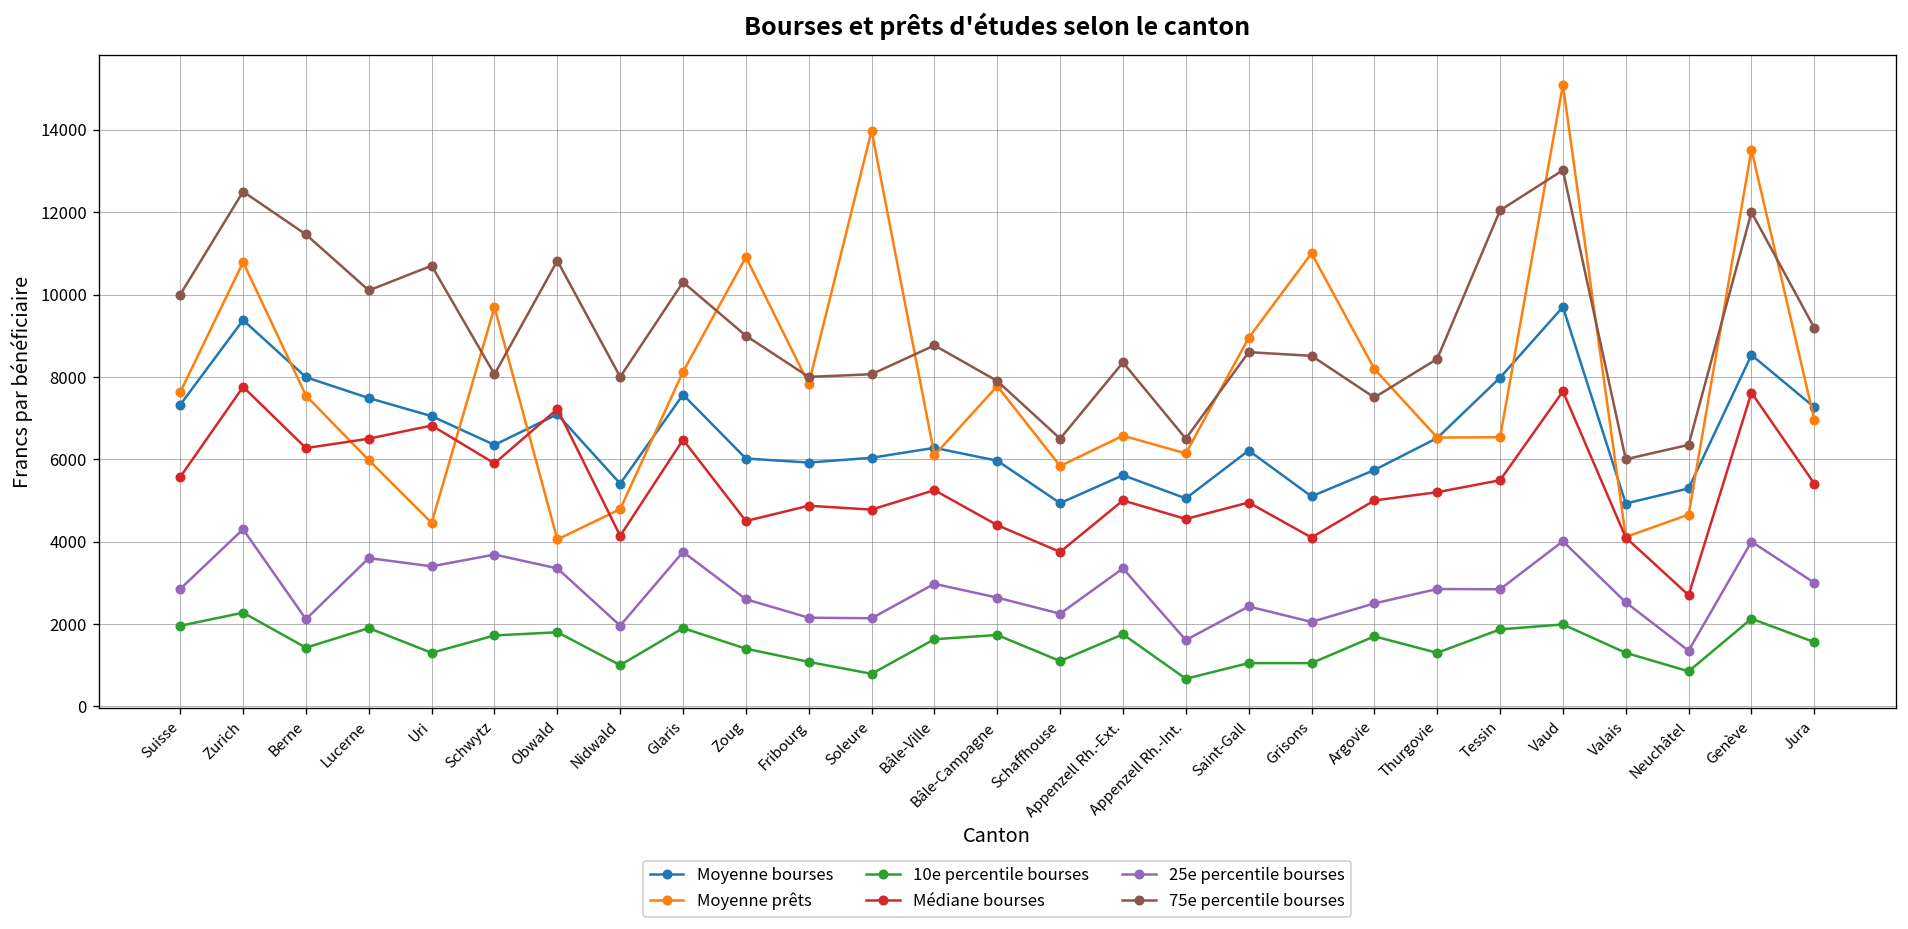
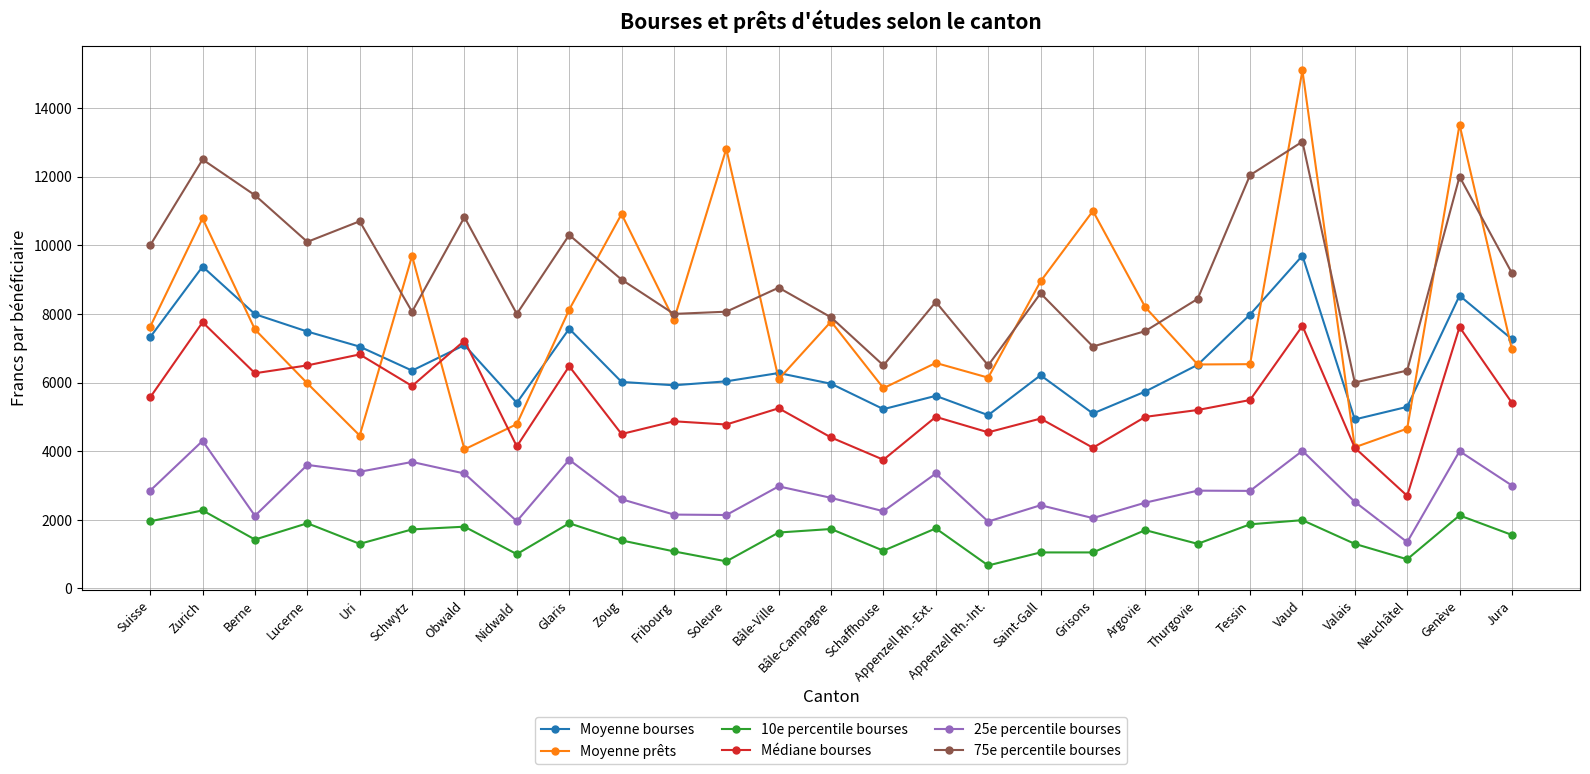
  {
    "Moyenne bourses": {
      "Suisse": 7300,
      "Zurich": 9400,
      "Berne": 8000,
      "Lucerne": 7500,
      "Uri": 7000,
      "Schwytz": 6300,
      "Obwald": 7100,
      "Nidwald": 5400,
      "Glaris": 7600,
      "Zoug": 6000,
      "Fribourg": 5900,
      "Soleure": 6000,
      "Bâle-Ville": 6300,
      "Bâle-Campagne": 6000,
-     "Schaffhouse": 4900,
+     "Schaffhouse": 5200,
      "Appenzell Rh.-Ext.": 5600,
      "Appenzell Rh.-Int.": 5100,
      "Saint-Gall": 6200,
      "Grisons": 5100,
      "Argovie": 5700,
      "Tessin": 8000,
      "Vaud": 9700,
      "Valais": 4900,
      "Neuchâtel": 5300,
      "Genève": 8500,
      "Jura": 7300
    },
    "Moyenne prêts": {
      "Suisse": 7600,
      "Zurich": 10800,
      "Berne": 7500,
      "Lucerne": 6000,
      "Uri": 4500,
      "Schwytz": 9700,
      "Obwald": 4100,
      "Nidwald": 4800,
      "Glaris": 8100,
      "Zoug": 10900,
      "Fribourg": 7800,
-     "Soleure": 14000,
+     "Soleure": 12800,
      "Bâle-Ville": 6100,
      "Bâle-Campagne": 7800,
      "Schaffhouse": 5800,
      "Appenzell Rh.-Ext.": 6600,
      "Appenzell Rh.-Int.": 6100,
      "Saint-Gall": 8900,
      "Grisons": 11000,
      "Argovie": 8200,
      "Tessin": 6500,
      "Vaud": 15100,
      "Neuchâtel": 4700,
      "Genève": 13500,
      "Jura": 7000
    },
    "10e percentile bourses": {
      "Suisse": 2000,
      "Zurich": 2300,
      "Berne": 1400,
      "Lucerne": 1900,
      "Uri": 1300,
      "Schwytz": 1700,
      "Obwald": 1800,
      "Nidwald": 1000,
      "Glaris": 1900,
      "Zoug": 1400,
      "Fribourg": 1100,
      "Soleure": 800,
      "Bâle-Ville": 1600,
      "Bâle-Campagne": 1700,
      "Schaffhouse": 1100,
      "Appenzell Rh.-Ext.": 1800,
      "Appenzell Rh.-Int.": 700,
      "Saint-Gall": 1100,
      "Grisons": 1100,
      "Argovie": 1700,
      "Thurgovie": 1300,
      "Tessin": 1900,
      "Vaud": 2000,
      "Valais": 1300,
      "Neuchâtel": 900,
      "Genève": 2100,
      "Jura": 1600
    },
    "Médiane bourses": {
      "Suisse": 5600,
      "Zurich": 7800,
      "Berne": 6300,
      "Lucerne": 6500,
      "Uri": 6800,
      "Schwytz": 5900,
      "Obwald": 7200,
      "Nidwald": 4100,
      "Glaris": 6500,
      "Zoug": 4500,
      "Fribourg": 4900,
      "Soleure": 4800,
      "Bâle-Ville": 5300,
      "Bâle-Campagne": 4400,
      "Schaffhouse": 3800,
      "Appenzell Rh.-Ext.": 5000,
      "Appenzell Rh.-Int.": 4600,
      "Saint-Gall": 5000,
      "Grisons": 4100,
      "Argovie": 5000,
      "Thurgovie": 5200,
      "Tessin": 5500,
      "Vaud": 7700,
      "Neuchâtel": 2700,
      "Genève": 7600,
      "Jura": 5400
    },
    "25e percentile bourses": {
      "Suisse": 2900,
      "Zurich": 4300,
      "Berne": 2100,
      "Lucerne": 3600,
      "Uri": 3400,
      "Schwytz": 3700,
      "Obwald": 3400,
      "Nidwald": 2000,
      "Glaris": 3800,
      "Zoug": 2600,
      "Fribourg": 2200,
      "Soleure": 2100,
      "Bâle-Ville": 3000,
      "Bâle-Campagne": 2600,
      "Schaffhouse": 2300,
      "Appenzell Rh.-Ext.": 3400,
-     "Appenzell Rh.-Int.": 1600,
+     "Appenzell Rh.-Int.": 2000,
      "Saint-Gall": 2400,
      "Grisons": 2100,
      "Argovie": 2500,
      "Thurgovie": 2900,
      "Tessin": 2800,
      "Vaud": 4000,
      "Valais": 2500,
      "Neuchâtel": 1400,
      "Genève": 4000,
      "Jura": 3000
    },
    "75e percentile bourses": {
      "Suisse": 10000,
      "Zurich": 12500,
      "Berne": 11500,
      "Lucerne": 10100,
      "Uri": 10700,
      "Schwytz": 8100,
      "Obwald": 10800,
      "Nidwald": 8000,
      "Glaris": 10300,
      "Zoug": 9000,
      "Fribourg": 8000,
      "Soleure": 8100,
      "Bâle-Ville": 8800,
      "Bâle-Campagne": 7900,
      "Schaffhouse": 6500,
      "Appenzell Rh.-Ext.": 8400,
      "Appenzell Rh.-Int.": 6500,
      "Saint-Gall": 8600,
-     "Grisons": 8500,
+     "Grisons": 7100,
      "Argovie": 7500,
      "Thurgovie": 8400,
      "Tessin": 12000,
      "Vaud": 13000,
      "Valais": 6000,
      "Neuchâtel": 6400,
      "Genève": 12000,
      "Jura": 9200
    }
  }
